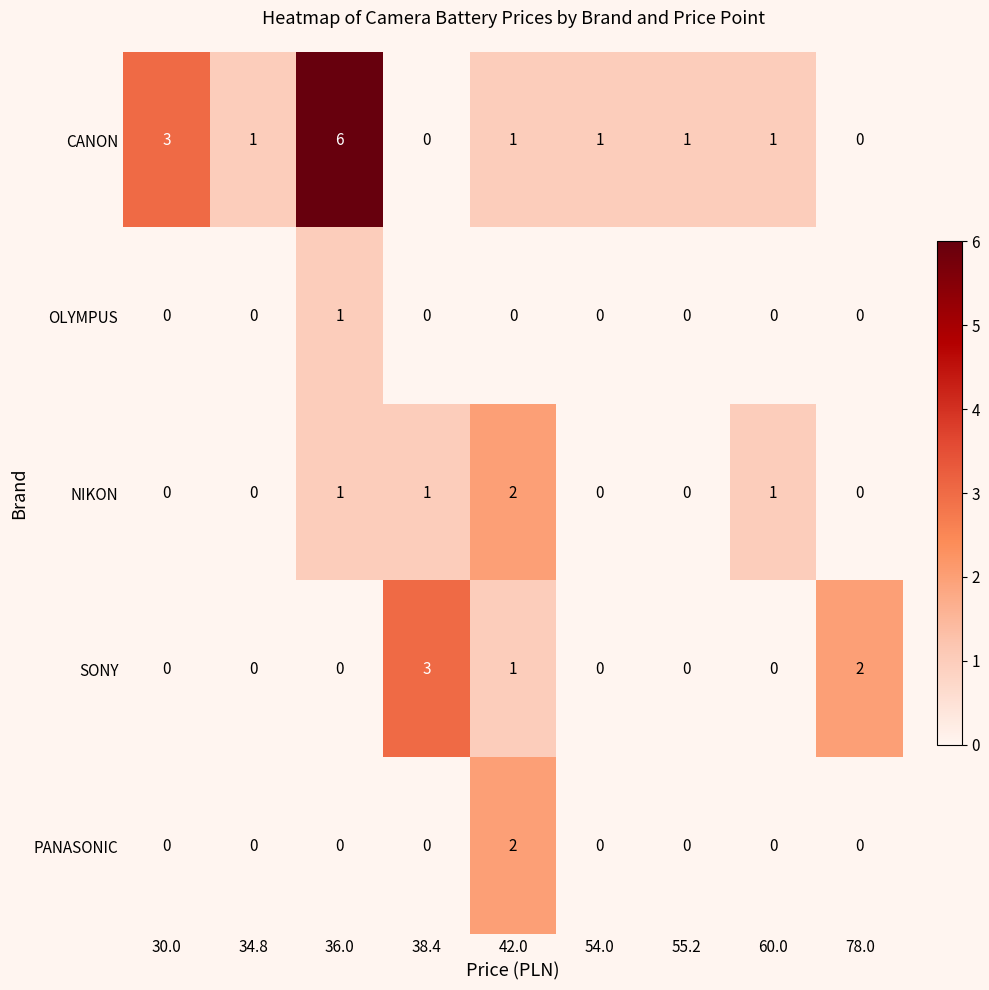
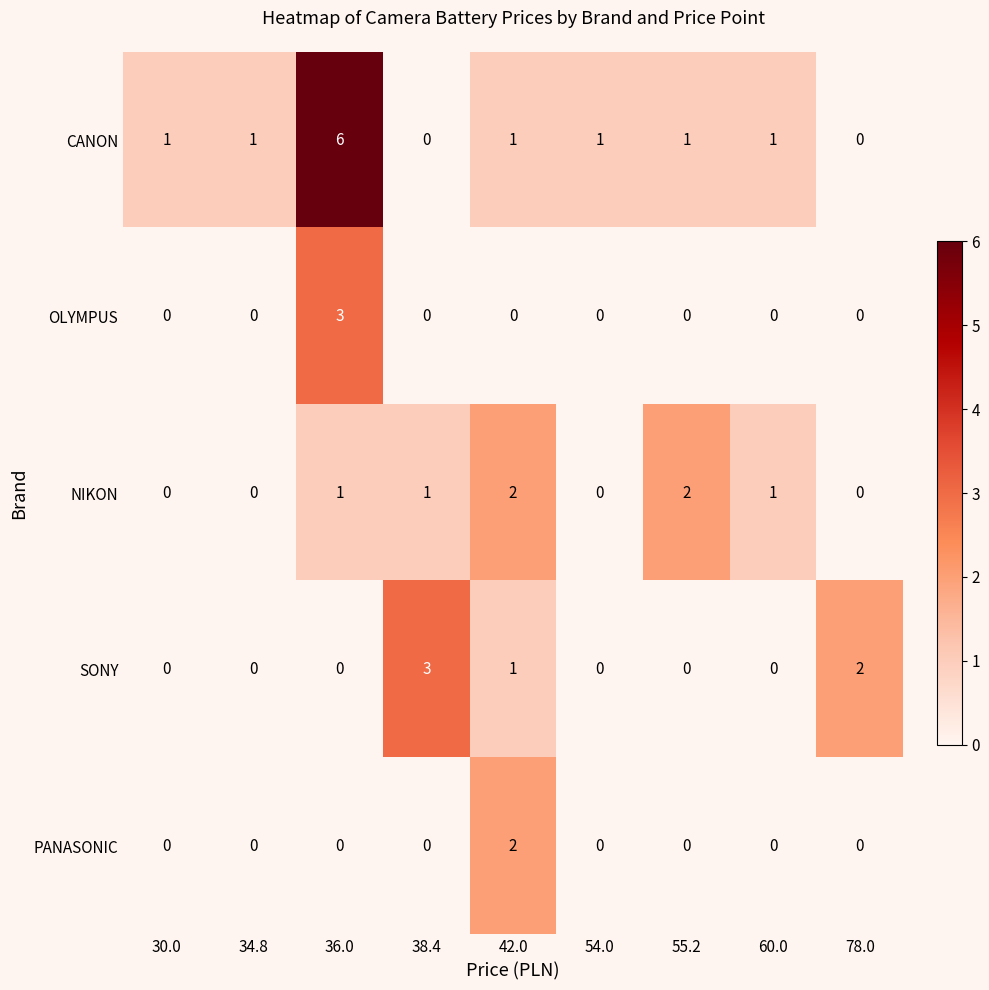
  {
    "CANON": {
-     "30.0": 3,
+     "30.0": 1,
      "34.8": 1,
      "36.0": 6,
      "38.4": 0,
      "42.0": 1,
      "54.0": 1,
      "55.2": 1,
      "60.0": 1,
      "78.0": 0
    },
    "OLYMPUS": {
      "30.0": 0,
      "34.8": 0,
-     "36.0": 1,
+     "36.0": 3,
      "38.4": 0,
      "42.0": 0,
      "54.0": 0,
      "55.2": 0,
      "60.0": 0,
      "78.0": 0
    },
    "NIKON": {
      "30.0": 0,
      "34.8": 0,
      "36.0": 1,
      "38.4": 1,
      "42.0": 2,
      "54.0": 0,
-     "55.2": 0,
+     "55.2": 2,
      "60.0": 1,
      "78.0": 0
    },
    "SONY": {
      "30.0": 0,
      "34.8": 0,
      "36.0": 0,
      "38.4": 3,
      "42.0": 1,
      "54.0": 0,
      "55.2": 0,
      "60.0": 0,
      "78.0": 2
    },
    "PANASONIC": {
      "30.0": 0,
      "34.8": 0,
      "36.0": 0,
      "38.4": 0,
      "42.0": 2,
      "54.0": 0,
      "55.2": 0,
      "60.0": 0,
      "78.0": 0
    }
  }
